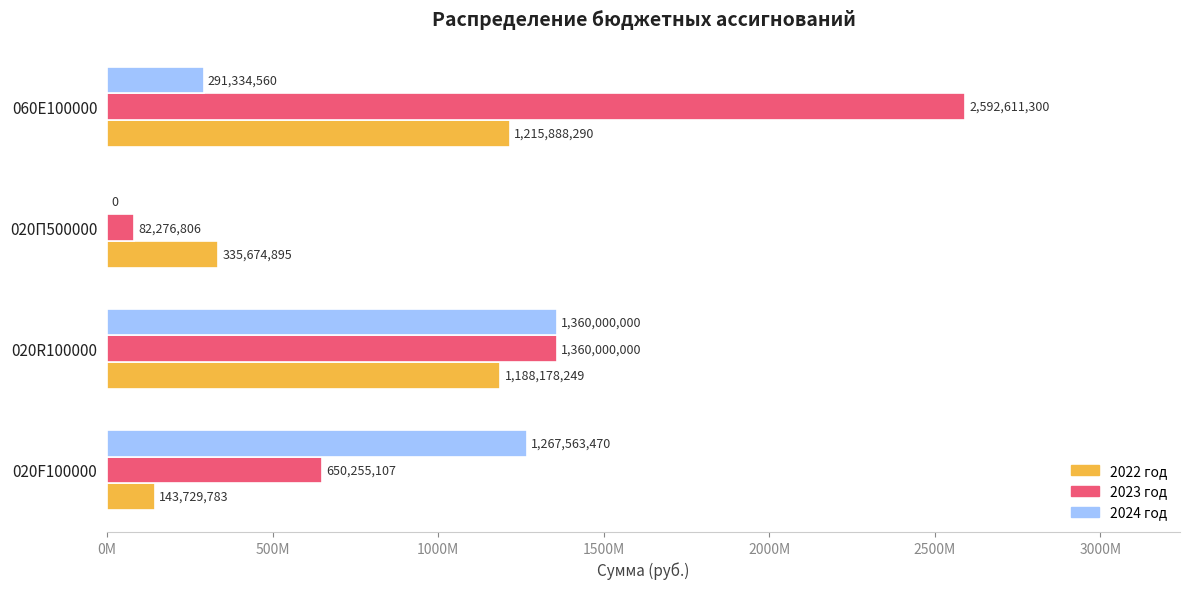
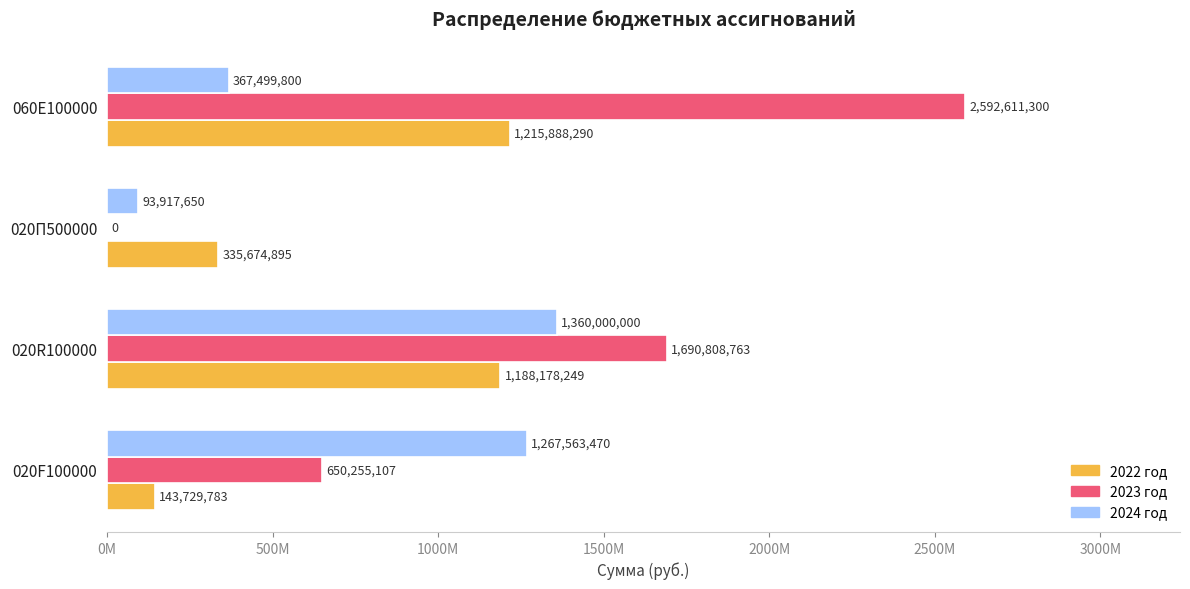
  {
    "2022 год": {
      "060E100000": "1,215,888,290",
      "020П500000": "335,674,895",
      "020R100000": "1,188,178,249",
      "020F100000": "143,729,783"
    },
    "2023 год": {
      "060E100000": "2,592,611,300",
-     "020П500000": "82,276,806",
-     "020R100000": "1,360,000,000",
+     "020П500000": "0",
+     "020R100000": "1,690,808,763",
      "020F100000": "650,255,107"
    },
    "2024 год": {
-     "060E100000": "291,334,560",
-     "020П500000": "0",
+     "060E100000": "367,499,800",
+     "020П500000": "93,917,650",
      "020R100000": "1,360,000,000",
      "020F100000": "1,267,563,470"
    }
  }
